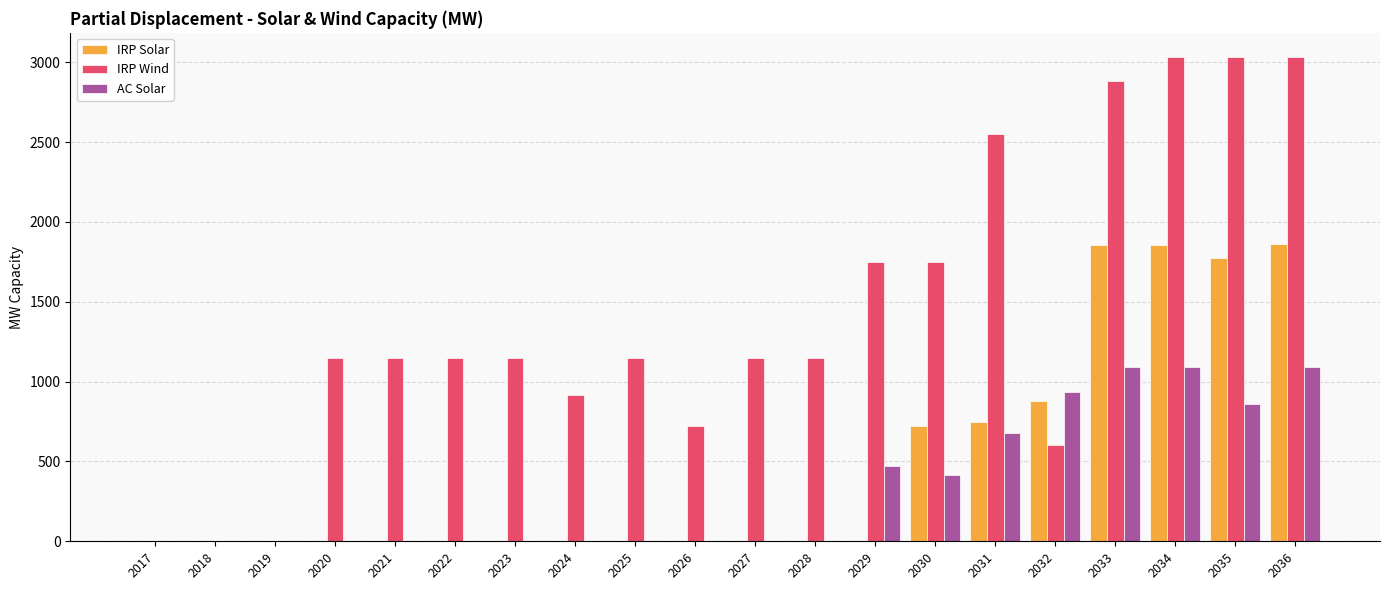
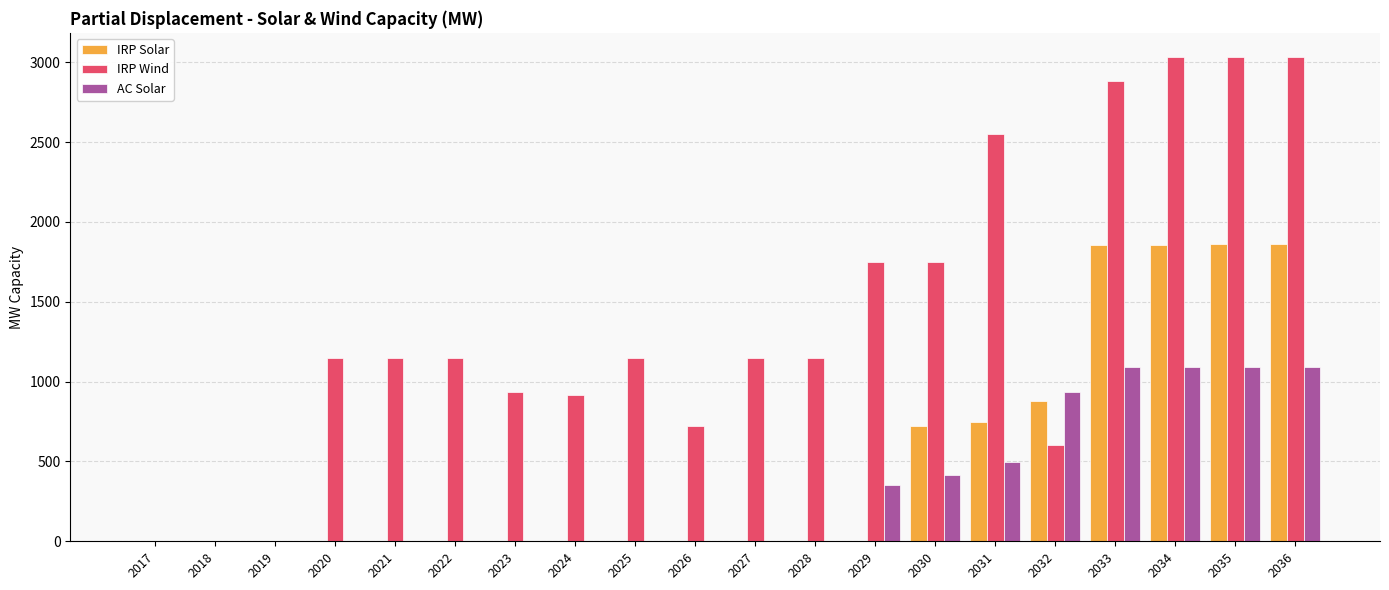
  {
    "IRP Solar": {
      "2017": 0,
      "2018": 0,
      "2019": 0,
      "2020": 0,
      "2021": 0,
      "2022": 0,
      "2023": 0,
      "2024": 0,
      "2025": 0,
      "2026": 0,
      "2027": 0,
      "2028": 0,
      "2029": 0,
      "2030": 720,
      "2031": 750,
      "2032": 880,
      "2033": 1850,
      "2034": 1850,
-     "2035": 1770,
+     "2035": 1860,
      "2036": 1860
    },
    "IRP Wind": {
      "2017": 0,
      "2018": 0,
      "2019": 0,
      "2020": 1150,
      "2021": 1150,
      "2022": 1150,
-     "2023": 1150,
+     "2023": 930,
      "2024": 910,
      "2025": 1150,
      "2026": 720,
      "2027": 1150,
      "2028": 1150,
      "2029": 1750,
      "2030": 1750,
      "2031": 2550,
      "2032": 610,
      "2033": 2880,
      "2034": 3030,
      "2035": 3030,
      "2036": 3030
    },
    "AC Solar": {
      "2017": 0,
      "2018": 0,
      "2019": 0,
      "2020": 0,
      "2021": 0,
      "2022": 0,
      "2023": 0,
      "2024": 0,
      "2025": 0,
      "2026": 0,
      "2027": 0,
      "2028": 0,
-     "2029": 470,
+     "2029": 350,
      "2030": 410,
-     "2031": 680,
+     "2031": 500,
      "2032": 940,
      "2033": 1090,
      "2034": 1090,
-     "2035": 860,
+     "2035": 1090,
      "2036": 1090
    }
  }
